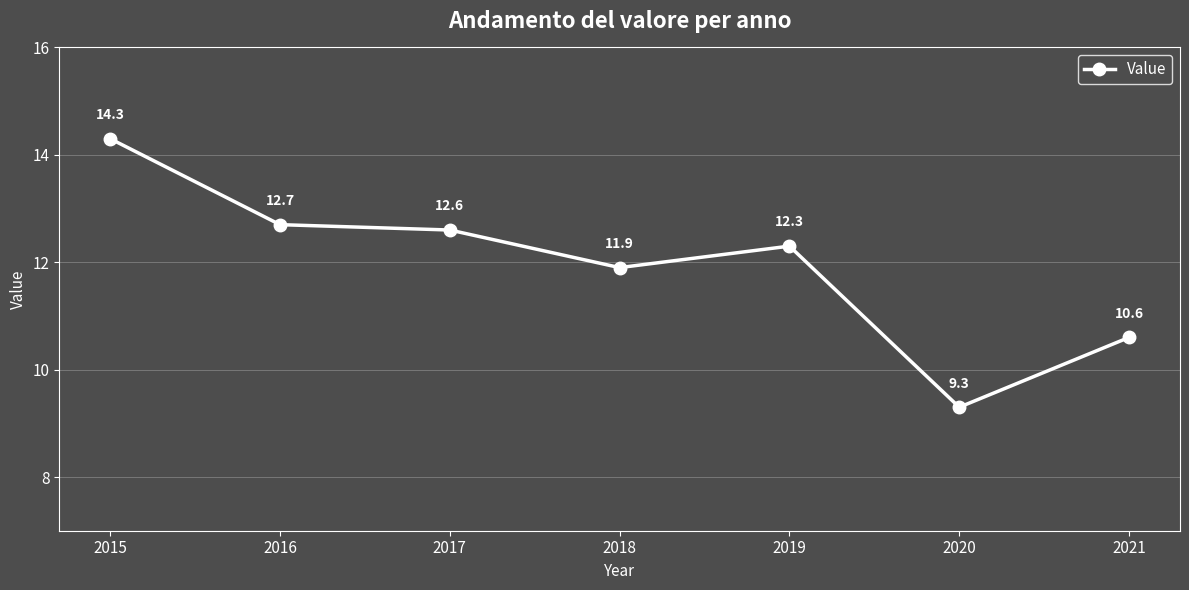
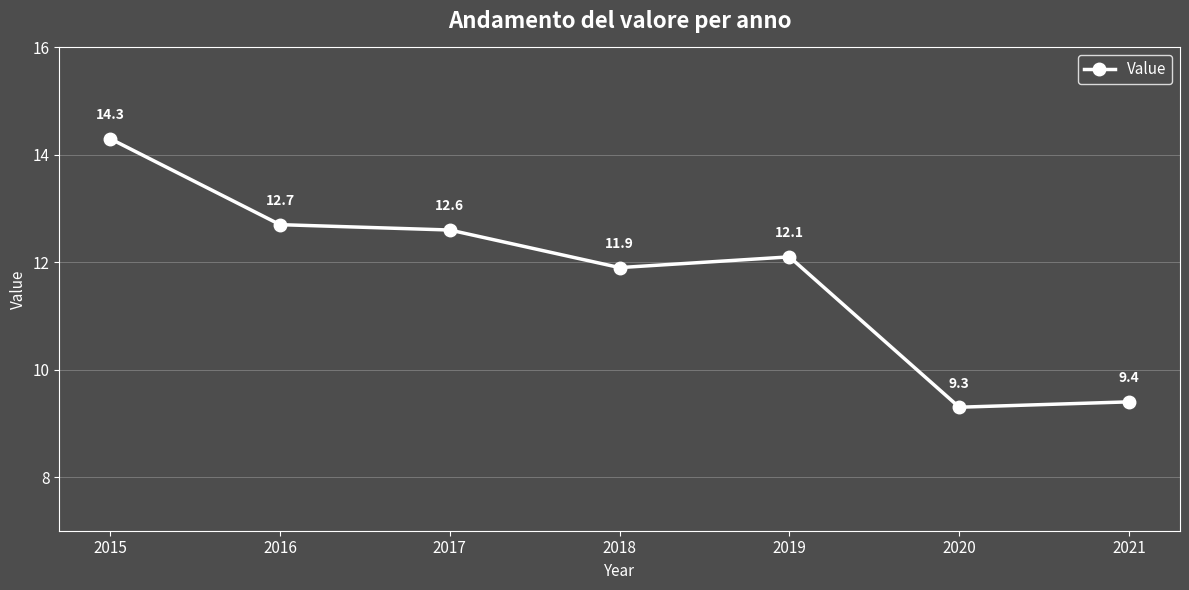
  {
    "2015": 14.3,
    "2016": 12.7,
    "2017": 12.6,
    "2018": 11.9,
-   "2019": 12.3,
+   "2019": 12.1,
    "2020": 9.3,
-   "2021": 10.6
+   "2021": 9.4
  }
